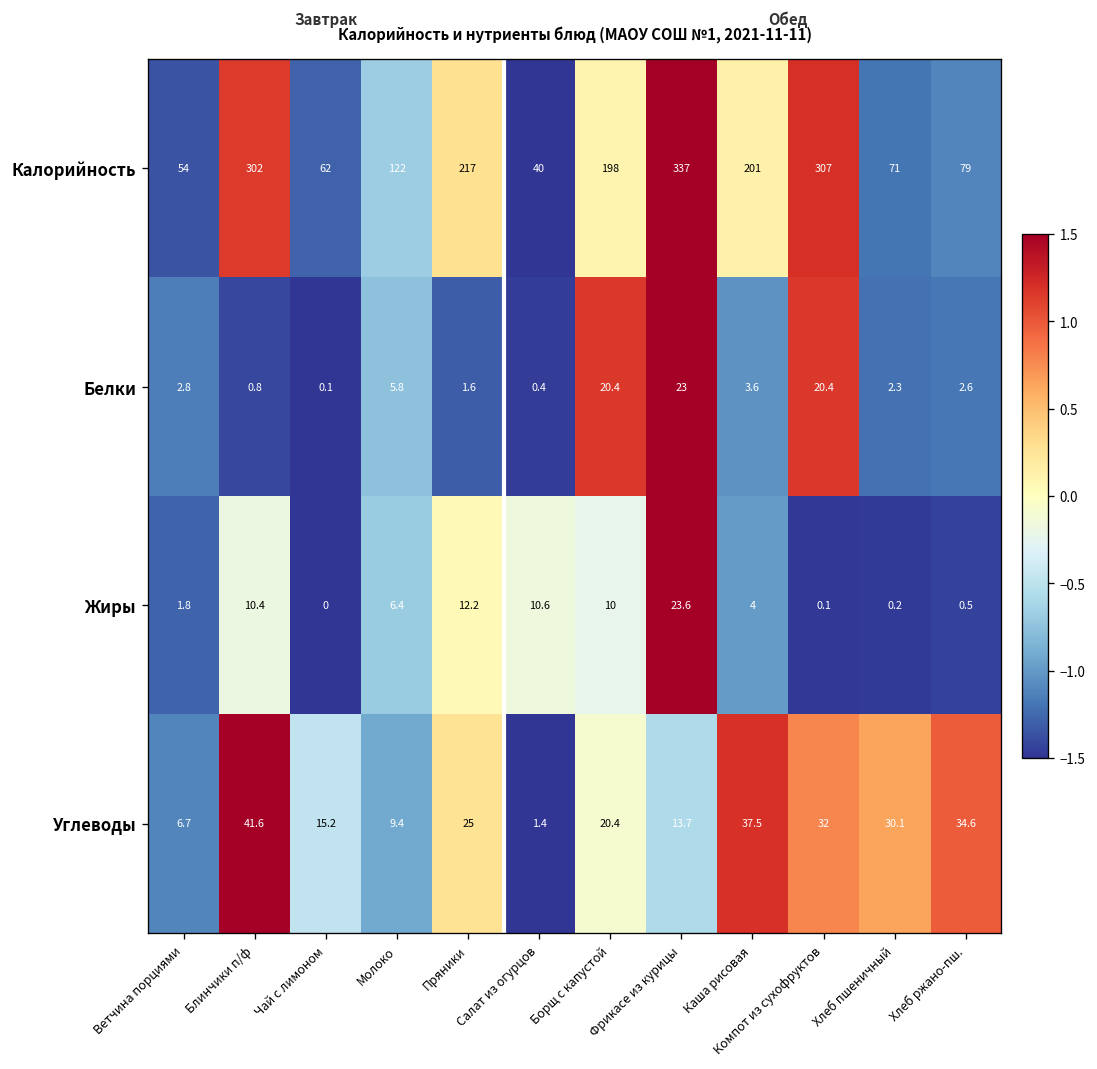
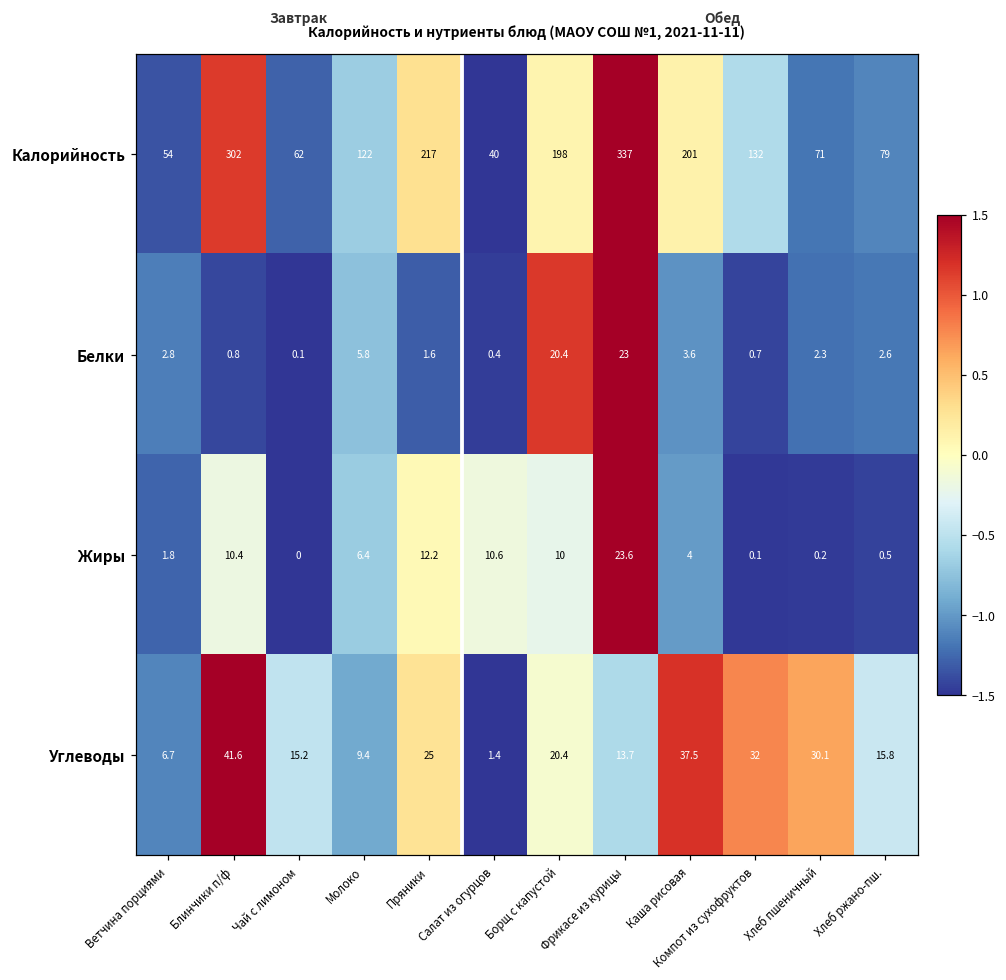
  {
    "Калорийность": {
      "Ветчина порциями": 54,
      "Блинчики п/ф": 302,
      "Чай с лимоном": 62,
      "Молоко": 122,
      "Пряники": 217,
      "Салат из огурцов": 40,
      "Борщ с капустой": 198,
      "Фрикасе из курицы": 337,
      "Каша рисовая": 201,
-     "Компот из сухофруктов": 307,
+     "Компот из сухофруктов": 132,
      "Хлеб пшеничный": 71,
      "Хлеб ржано-пш.": 79
    },
    "Белки": {
      "Ветчина порциями": 2.8,
      "Блинчики п/ф": 0.8,
      "Чай с лимоном": 0.1,
      "Молоко": 5.8,
      "Пряники": 1.6,
      "Салат из огурцов": 0.4,
      "Борщ с капустой": 20.4,
      "Фрикасе из курицы": 23,
      "Каша рисовая": 3.6,
-     "Компот из сухофруктов": 20.4,
+     "Компот из сухофруктов": 0.7,
      "Хлеб пшеничный": 2.3,
      "Хлеб ржано-пш.": 2.6
    },
    "Жиры": {
      "Ветчина порциями": 1.8,
      "Блинчики п/ф": 10.4,
      "Чай с лимоном": 0,
      "Молоко": 6.4,
      "Пряники": 12.2,
      "Салат из огурцов": 10.6,
      "Борщ с капустой": 10,
      "Фрикасе из курицы": 23.6,
      "Каша рисовая": 4,
      "Компот из сухофруктов": 0.1,
      "Хлеб пшеничный": 0.2,
      "Хлеб ржано-пш.": 0.5
    },
    "Углеводы": {
      "Ветчина порциями": 6.7,
      "Блинчики п/ф": 41.6,
      "Чай с лимоном": 15.2,
      "Молоко": 9.4,
      "Пряники": 25,
      "Салат из огурцов": 1.4,
      "Борщ с капустой": 20.4,
      "Фрикасе из курицы": 13.7,
      "Каша рисовая": 37.5,
      "Компот из сухофруктов": 32,
      "Хлеб пшеничный": 30.1,
-     "Хлеб ржано-пш.": 34.6
+     "Хлеб ржано-пш.": 15.8
    }
  }
